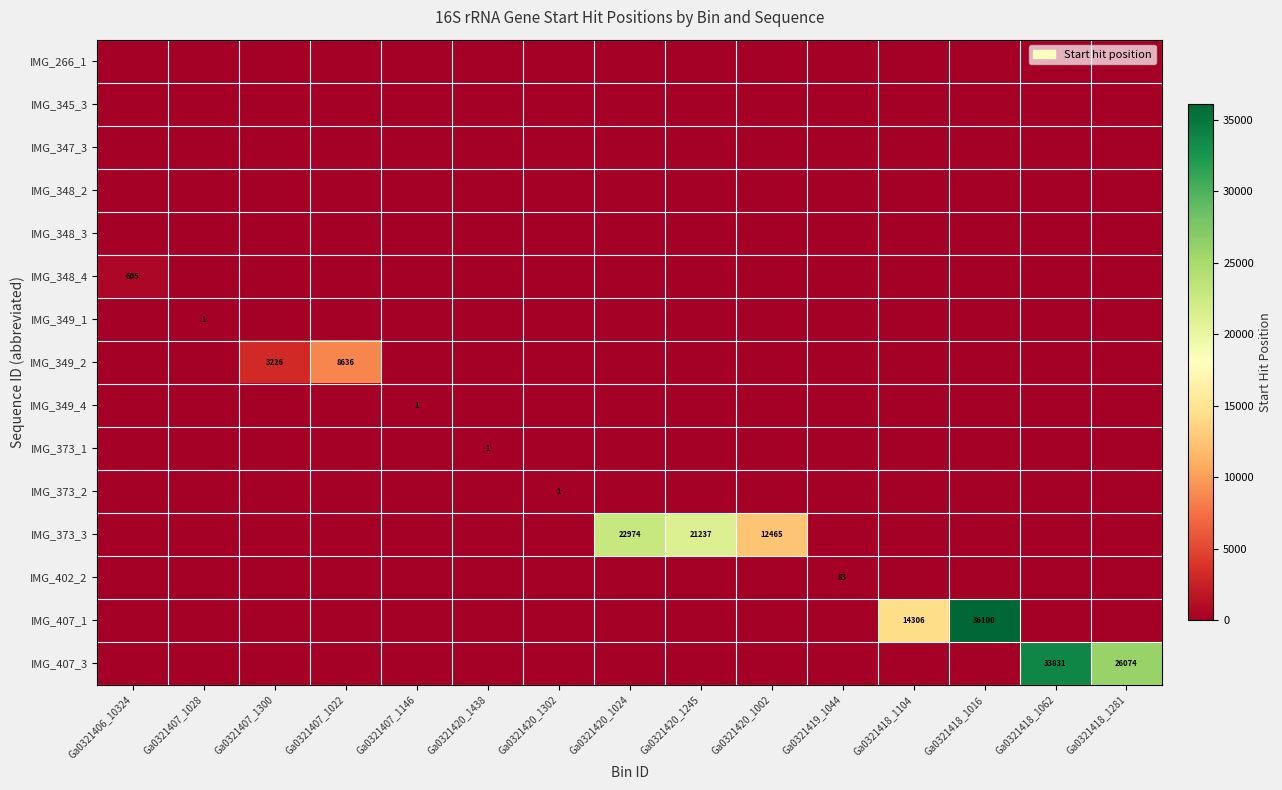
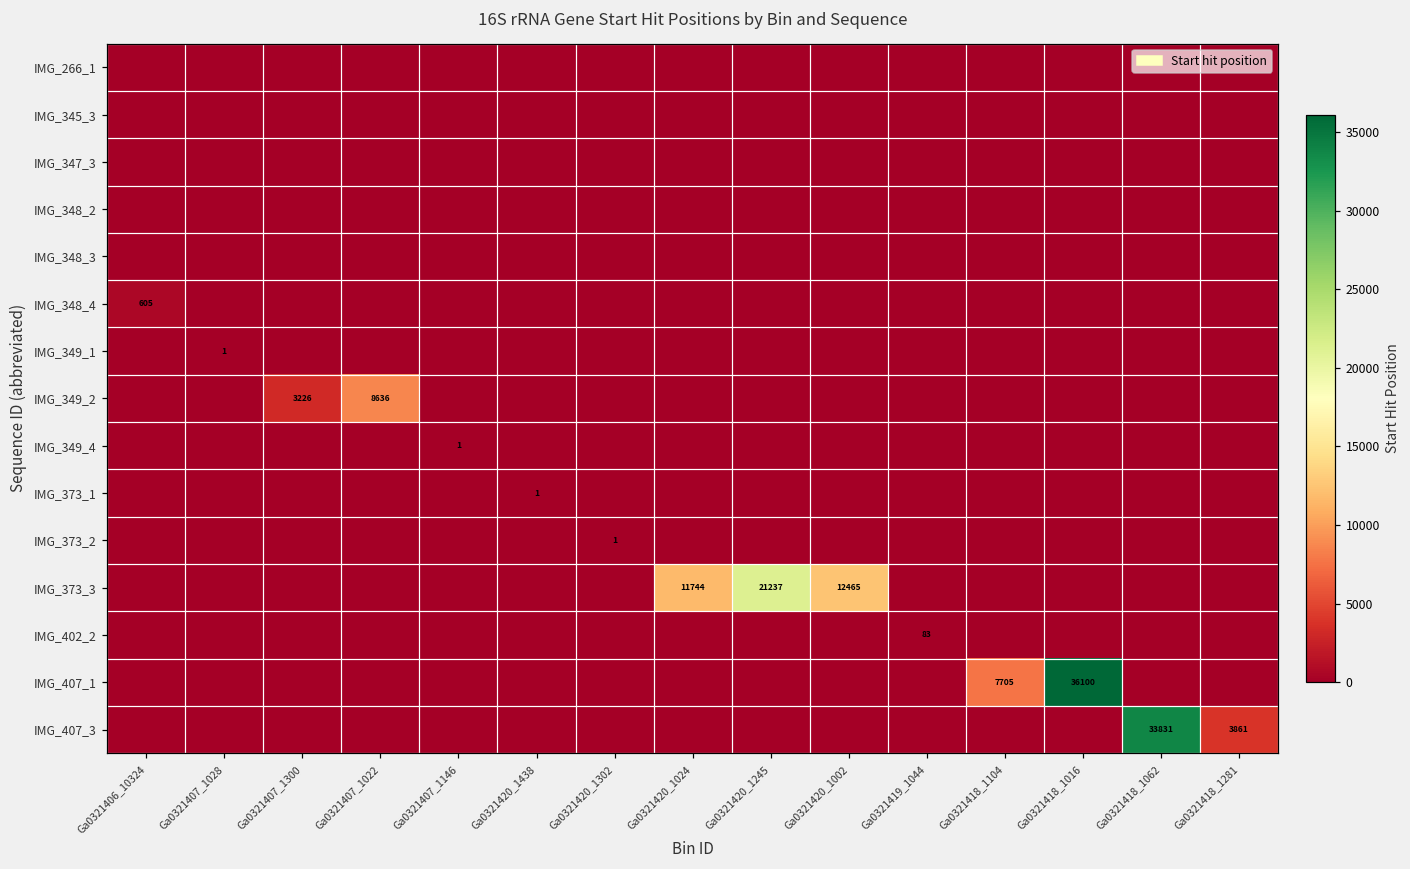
  {
    "IMG_348_4": {
      "Ga0321406_10324": 605
    },
    "IMG_349_1": {
      "Ga0321407_1028": 1
    },
    "IMG_349_2": {
      "Ga0321407_1300": 3226,
      "Ga0321407_1022": 8636
    },
    "IMG_349_4": {
      "Ga0321407_1146": 1
    },
    "IMG_373_1": {
      "Ga0321420_1438": 1
    },
    "IMG_373_2": {
      "Ga0321420_1302": 1
    },
    "IMG_373_3": {
-     "Ga0321420_1024": 22974,
+     "Ga0321420_1024": 11744,
      "Ga0321420_1245": 21237,
      "Ga0321420_1002": 12465
    },
    "IMG_402_2": {
      "Ga0321419_1044": 83
    },
    "IMG_407_1": {
-     "Ga0321418_1104": 14306,
+     "Ga0321418_1104": 7705,
      "Ga0321418_1016": 36100
    },
    "IMG_407_3": {
      "Ga0321418_1062": 33831,
-     "Ga0321418_1281": 26074
+     "Ga0321418_1281": 3861
    }
  }
